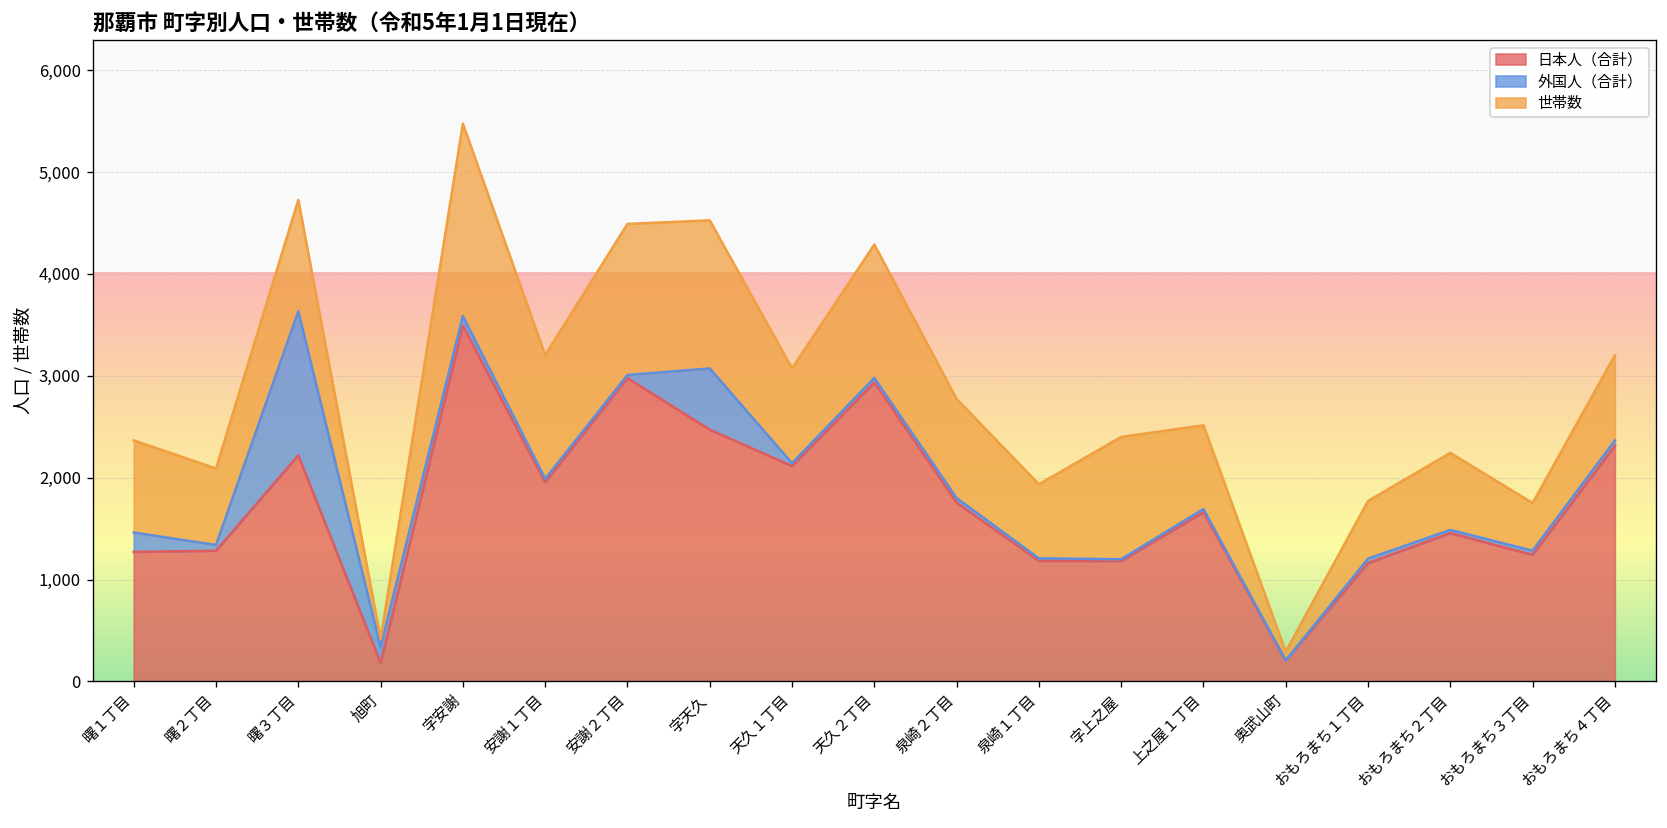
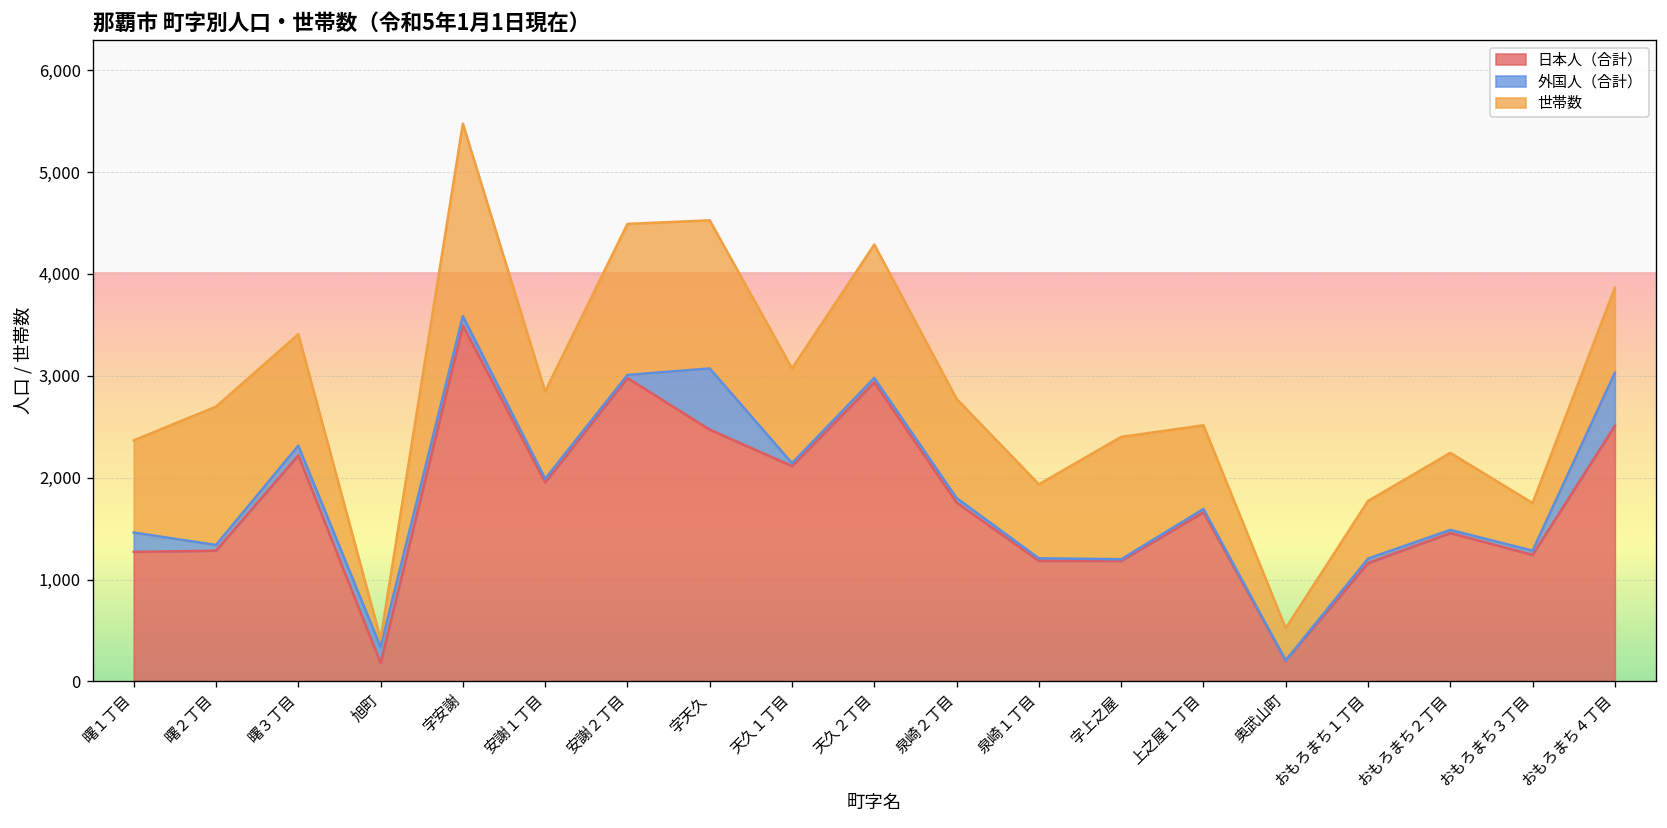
  {
    "日本人（合計）": {
      "曙１丁目": "1,300",
      "曙２丁目": "1,300",
      "曙３丁目": "2,200",
      "旭町": "200",
      "字安謝": "3,500",
      "安謝１丁目": "2,000",
      "字天久": "2,500",
      "天久２丁目": "2,900",
      "泉崎２丁目": "1,800",
      "上之屋１丁目": "1,700",
      "おもろまち１丁目": "1,200",
      "おもろまち２丁目": "1,500",
      "おもろまち３丁目": "1,200",
-     "おもろまち４丁目": "2,300"
+     "おもろまち４丁目": "2,500"
    },
    "外国人（合計）": {
      "曙１丁目": "200",
      "曙２丁目": "100",
-     "曙３丁目": "1,400",
+     "曙３丁目": "100",
      "旭町": "200",
      "字安謝": "100",
      "安謝１丁目": "0",
      "字天久": "600",
      "天久２丁目": "0",
      "泉崎２丁目": "0",
      "上之屋１丁目": "0",
      "おもろまち１丁目": "0",
      "おもろまち２丁目": "0",
      "おもろまち３丁目": "0",
-     "おもろまち４丁目": "100"
+     "おもろまち４丁目": "500"
    },
    "世帯数": {
      "曙１丁目": "900",
-     "曙２丁目": "800",
+     "曙２丁目": "1,400",
      "曙３丁目": "1,100",
      "旭町": "100",
      "字安謝": "1,900",
-     "安謝１丁目": "1,200",
+     "安謝１丁目": "900",
      "安謝２丁目": "1,500",
      "字天久": "1,500",
      "天久１丁目": "900",
      "天久２丁目": "1,300",
      "泉崎２丁目": "1,000",
      "泉崎１丁目": "700",
      "字上之屋": "1,200",
      "上之屋１丁目": "800",
-     "奥武山町": "100",
+     "奥武山町": "300",
      "おもろまち１丁目": "600",
      "おもろまち２丁目": "800",
      "おもろまち３丁目": "500",
      "おもろまち４丁目": "800"
    }
  }
